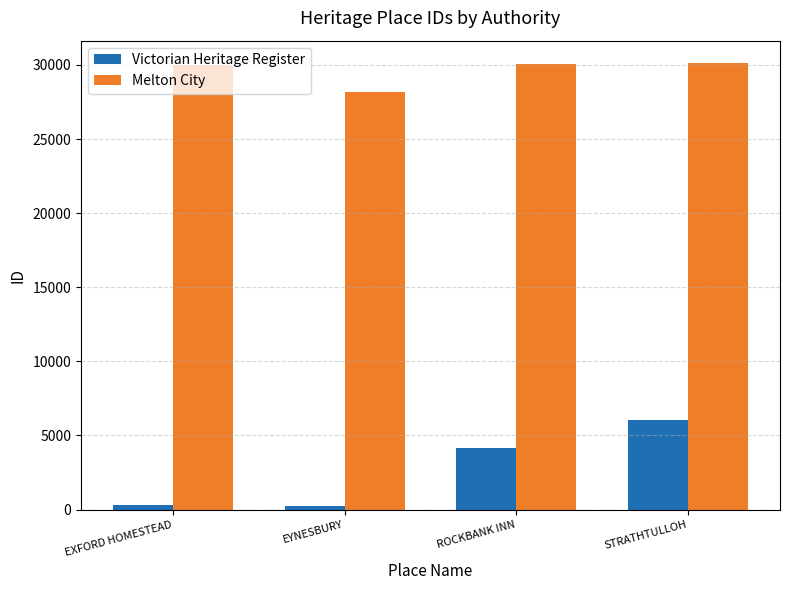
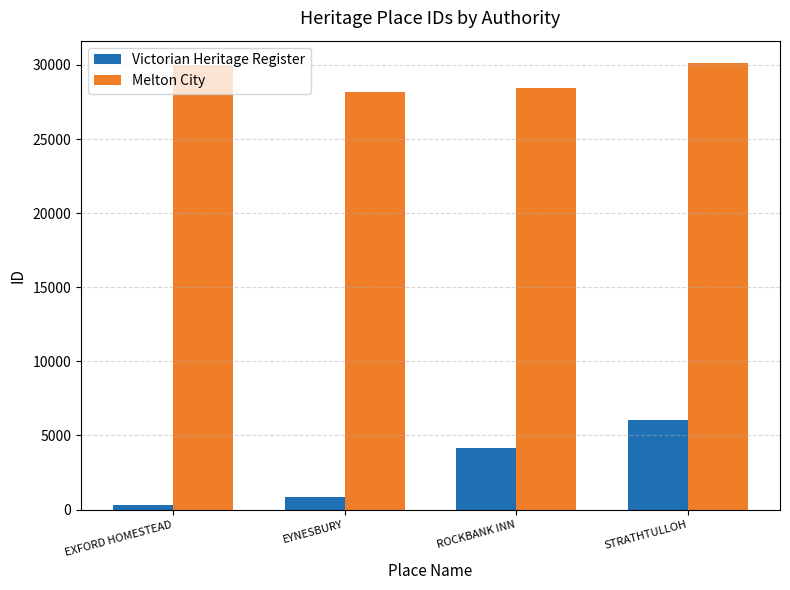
  {
    "Victorian Heritage Register": {
      "EXFORD HOMESTEAD": 300,
-     "EYNESBURY": 300,
+     "EYNESBURY": 800,
      "ROCKBANK INN": 4200,
      "STRATHTULLOH": 6100
    },
    "Melton City": {
      "EYNESBURY": 28200,
-     "ROCKBANK INN": 30100,
+     "ROCKBANK INN": 28400,
      "STRATHTULLOH": 30100
    }
  }
